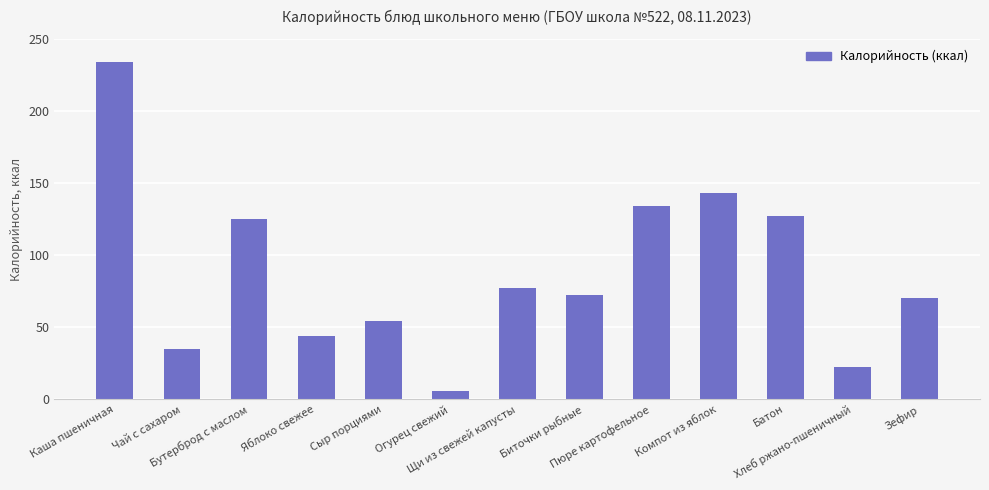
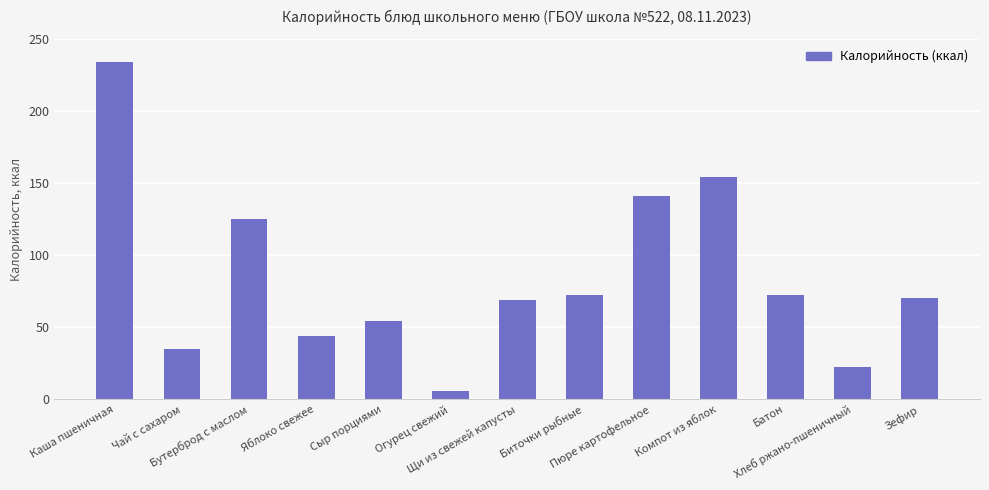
  {
    "Каша пшеничная": 234,
    "Чай с сахаром": 35,
    "Бутерброд с маслом": 125,
    "Яблоко свежее": 44,
    "Сыр порциями": 54,
    "Огурец свежий": 6,
-   "Щи из свежей капусты": 77,
+   "Щи из свежей капусты": 69,
    "Биточки рыбные": 72,
-   "Пюре картофельное": 134,
-   "Компот из яблок": 143,
-   "Батон": 127,
+   "Пюре картофельное": 141,
+   "Компот из яблок": 154,
+   "Батон": 72,
    "Хлеб ржано-пшеничный": 22,
    "Зефир": 70
  }
